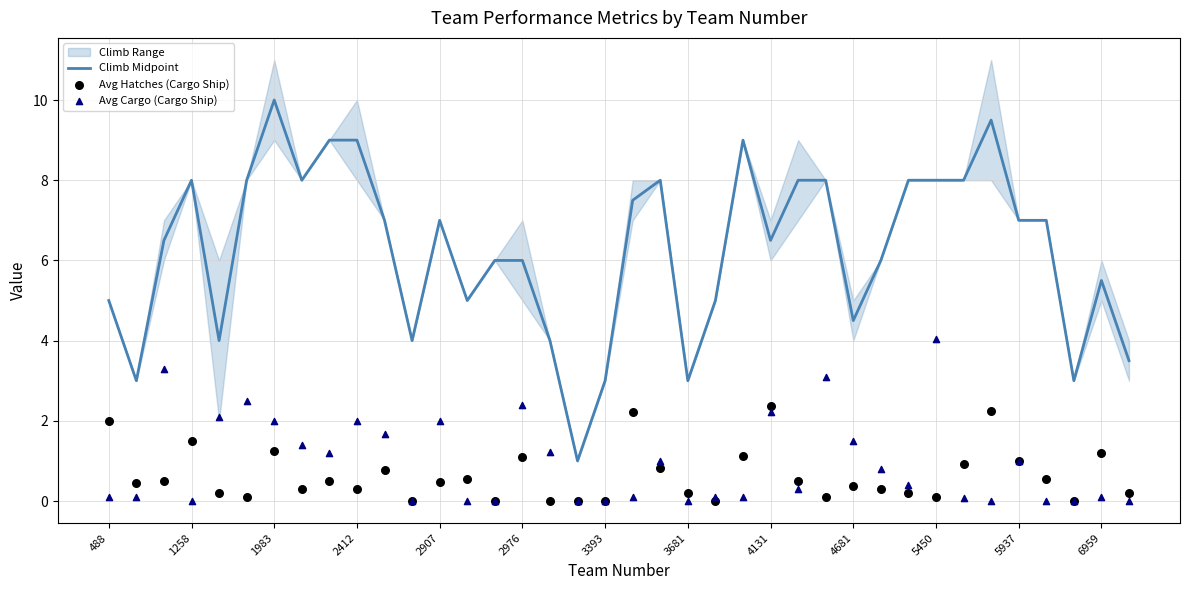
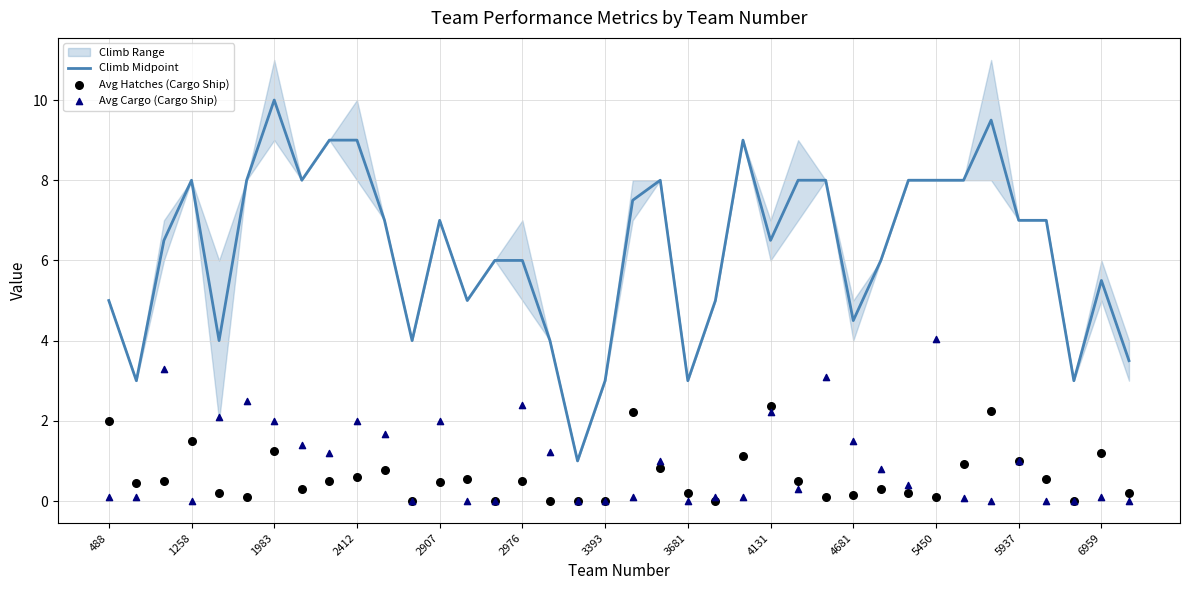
  {
    "Avg Hatches (Cargo Ship)": {
-     "2412": 0.3,
-     "2976": 1.1,
-     "4681": 0.4
+     "2412": 0.6,
+     "2976": 0.5,
+     "4681": 0.2
    }
  }
